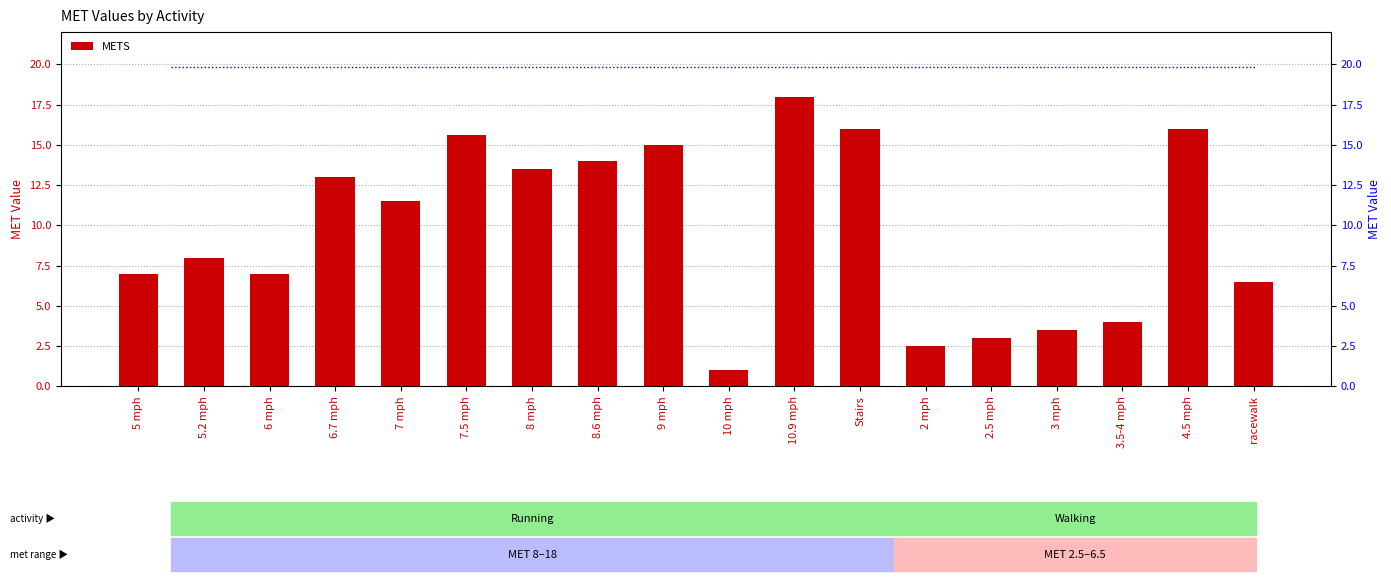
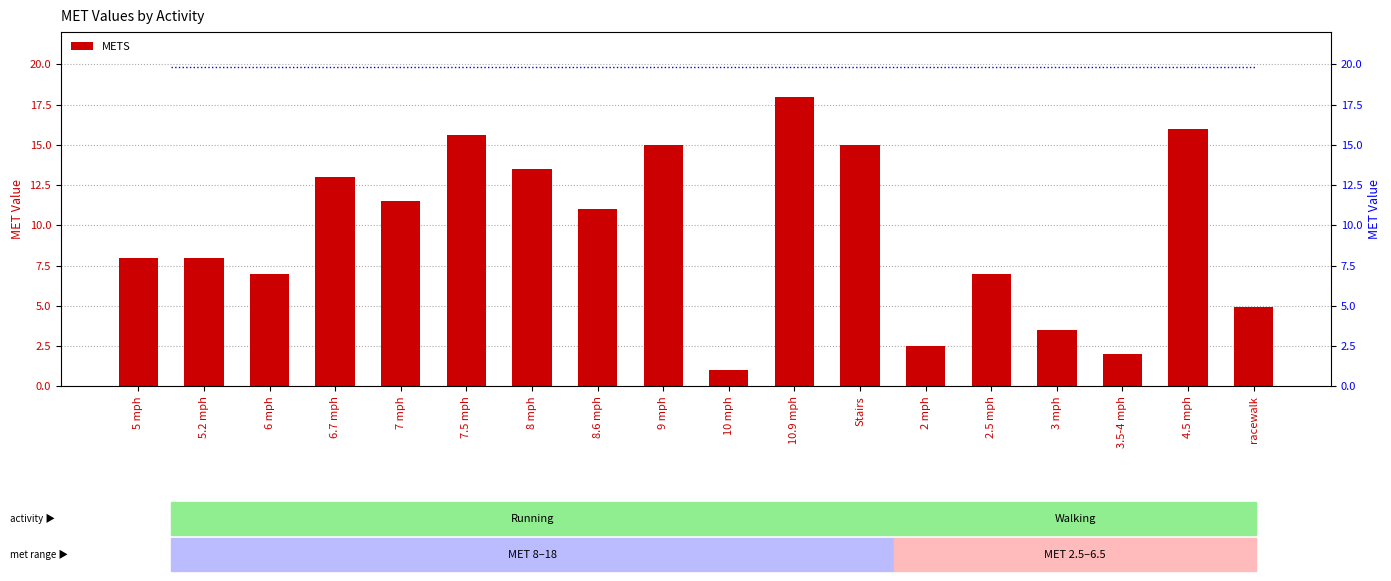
  {
-   "5 mph": 7,
+   "5 mph": 8,
    "5.2 mph": 8.0,
    "6 mph": 7.0,
    "6.7 mph": 13.0,
    "7 mph": 11.5,
    "7.5 mph": 15.6,
    "8 mph": 13.5,
-   "8.6 mph": 14,
+   "8.6 mph": 11,
    "9 mph": 15.0,
    "10 mph": 1.0,
    "10.9 mph": 18.0,
-   "Stairs": 16,
+   "Stairs": 15,
    "2 mph": 2.5,
-   "2.5 mph": 3,
+   "2.5 mph": 7,
    "3 mph": 3.5,
-   "3.5-4 mph": 4,
+   "3.5-4 mph": 2,
    "4.5 mph": 16.0,
-   "racewalk": 6.5
+   "racewalk": 4.9
  }
